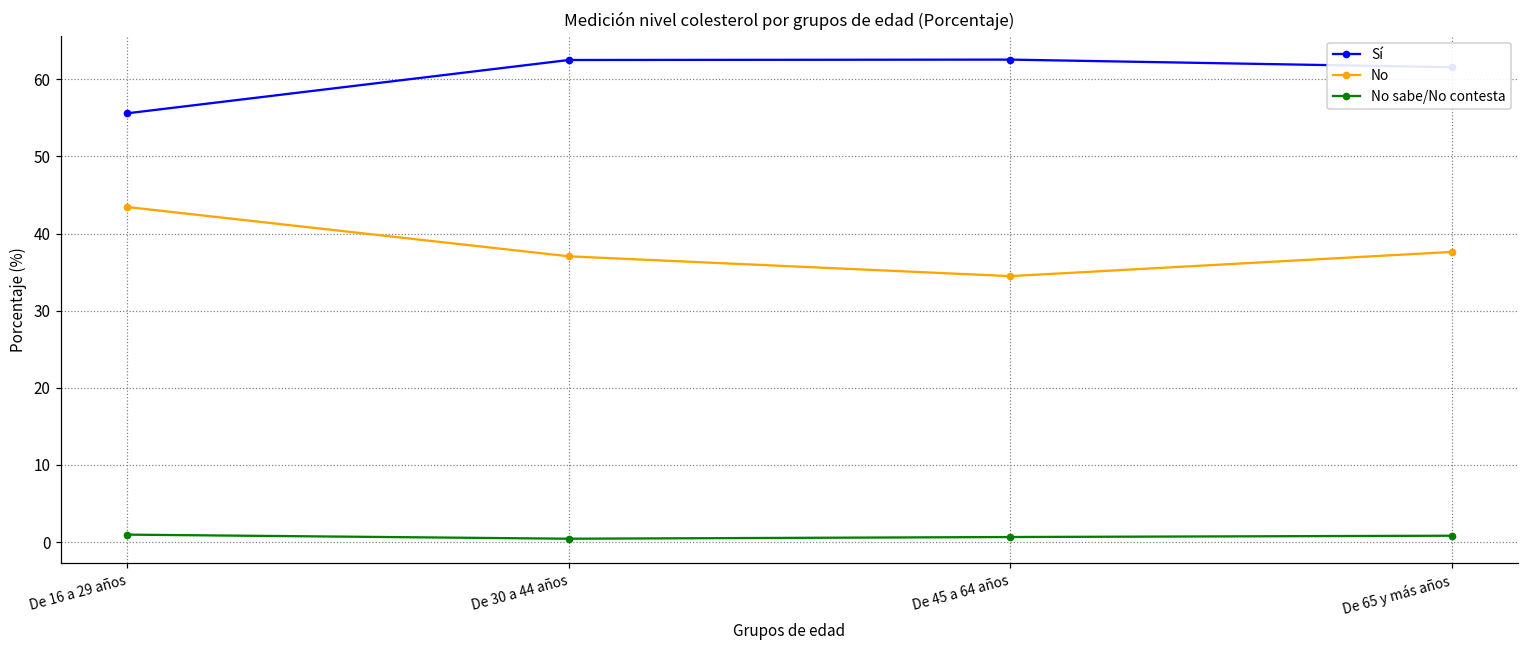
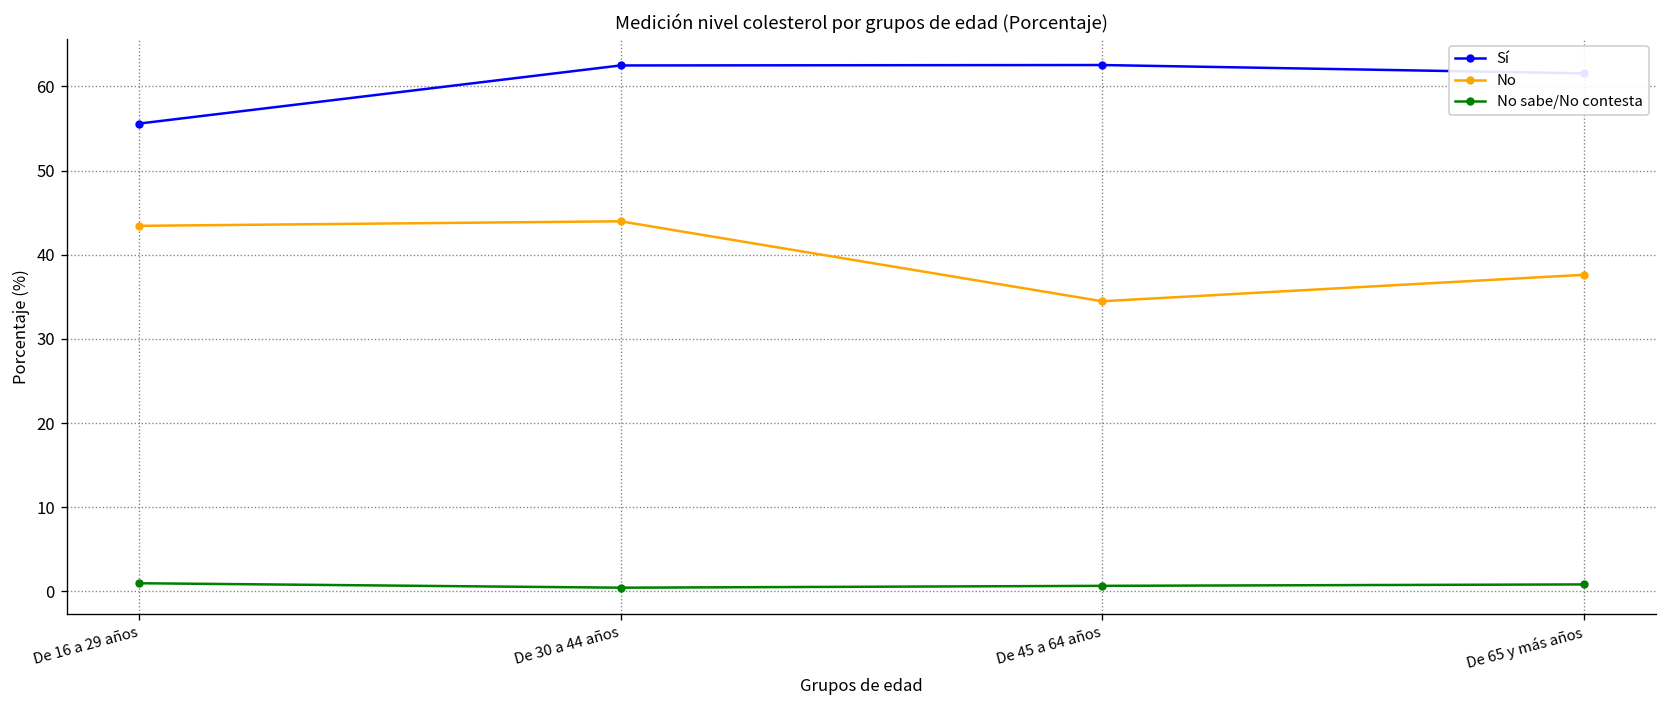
  {
    "Sí": {
      "De 16 a 29 años": 56,
      "De 30 a 44 años": 63,
      "De 45 a 64 años": 63
    },
    "No": {
      "De 16 a 29 años": 43,
-     "De 30 a 44 años": 37,
+     "De 30 a 44 años": 44,
      "De 45 a 64 años": 34,
      "De 65 y más años": 38
    },
    "No sabe/No contesta": {
      "De 16 a 29 años": 1,
      "De 30 a 44 años": 0,
      "De 45 a 64 años": 1,
      "De 65 y más años": 1
    }
  }
